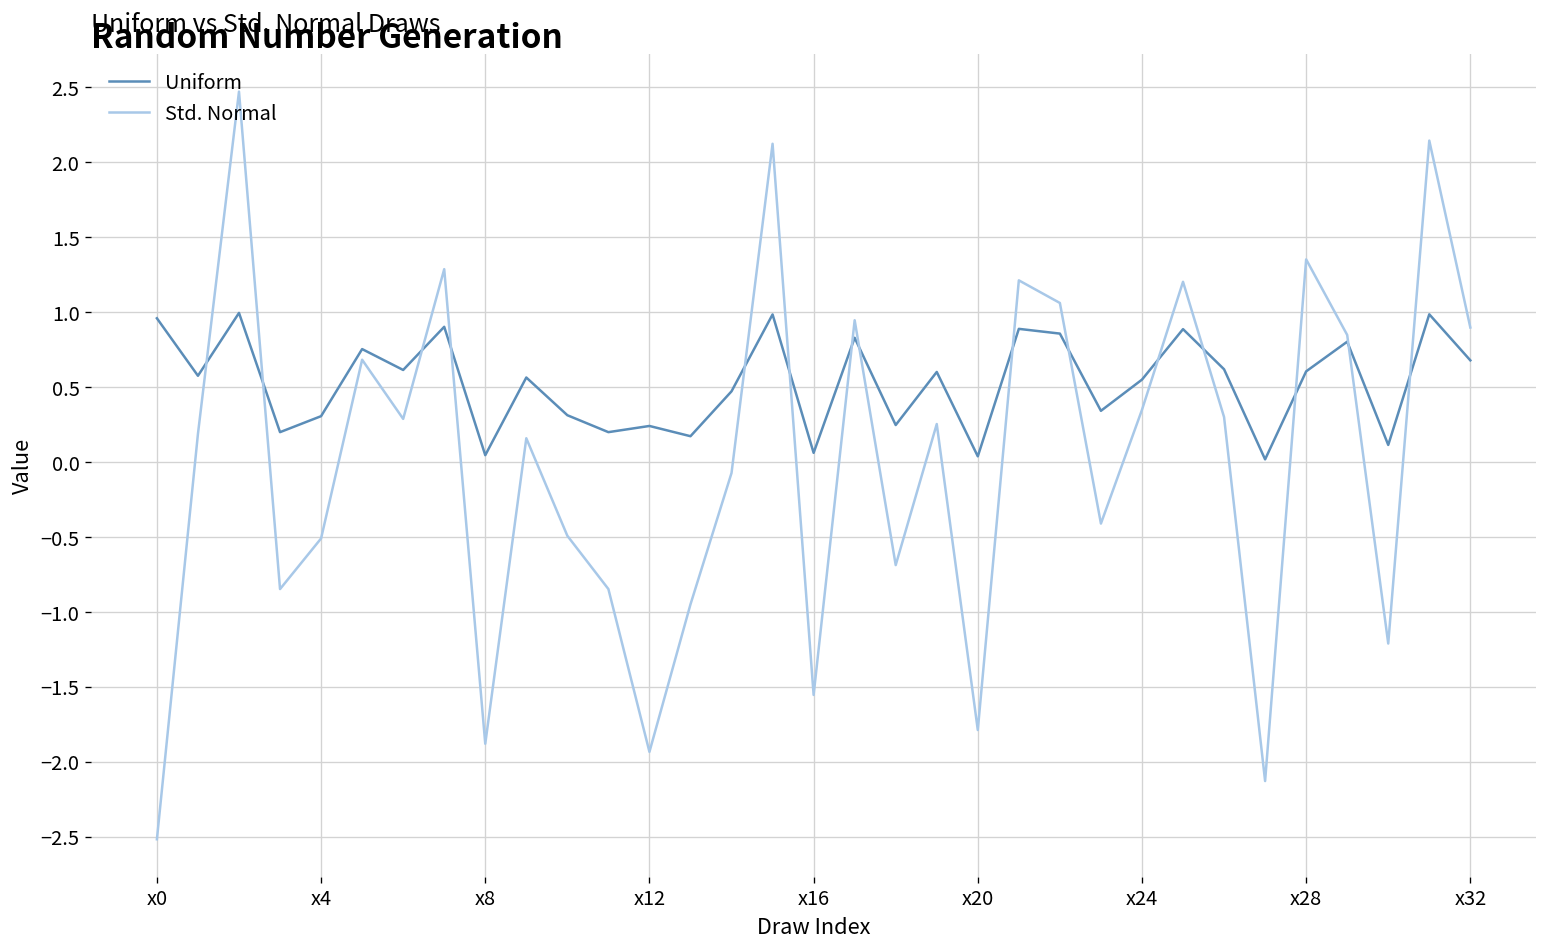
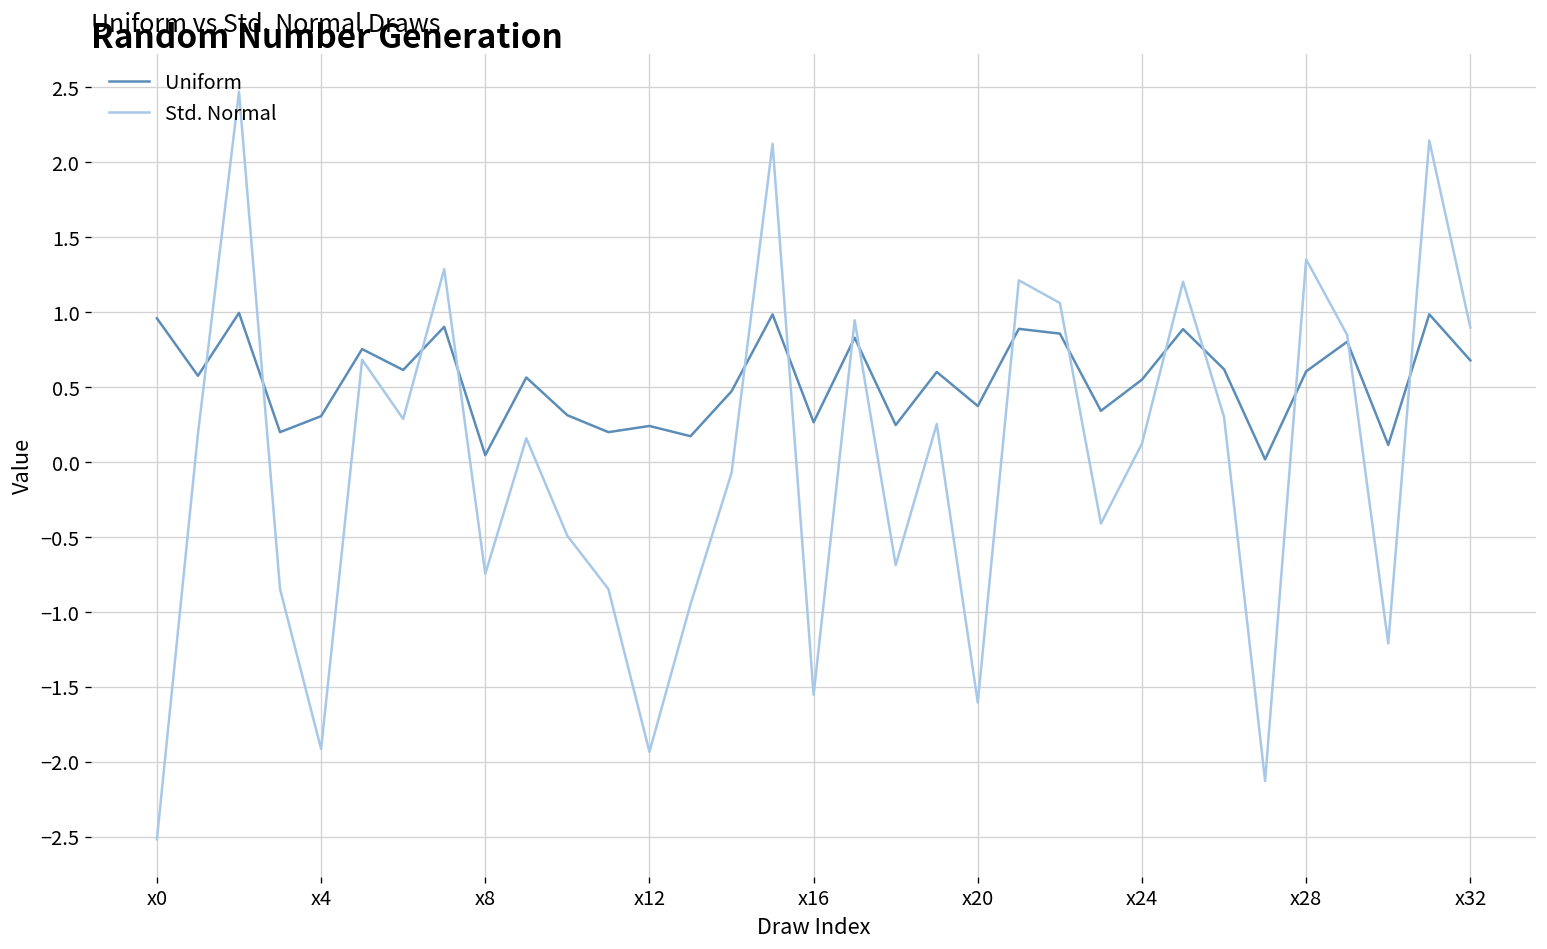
  {
    "Uniform": {
      "x0": 0.96,
      "x4": 0.30,
      "x8": 0.04,
      "x12": 0.24,
-     "x16": 0.06,
-     "x20": 0.04,
+     "x16": 0.26,
+     "x20": 0.37,
      "x24": 0.55,
      "x28": 0.60,
      "x32": 0.68
    },
    "Std. Normal": {
      "x0": -2.52,
-     "x4": -0.51,
-     "x8": -1.88,
+     "x4": -1.91,
+     "x8": -0.75,
      "x12": -1.93,
      "x16": -1.55,
-     "x20": -1.79,
-     "x24": 0.35,
+     "x20": -1.61,
+     "x24": 0.12,
      "x28": 1.35,
      "x32": 0.90
    }
  }
